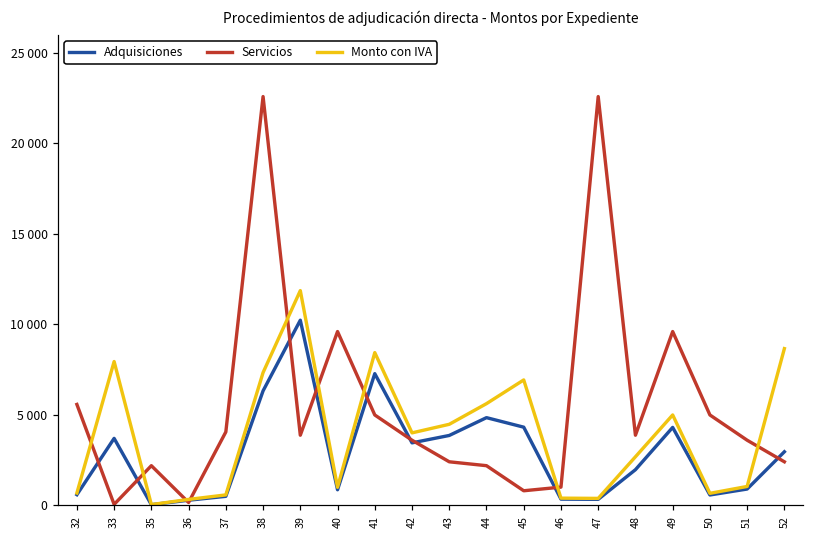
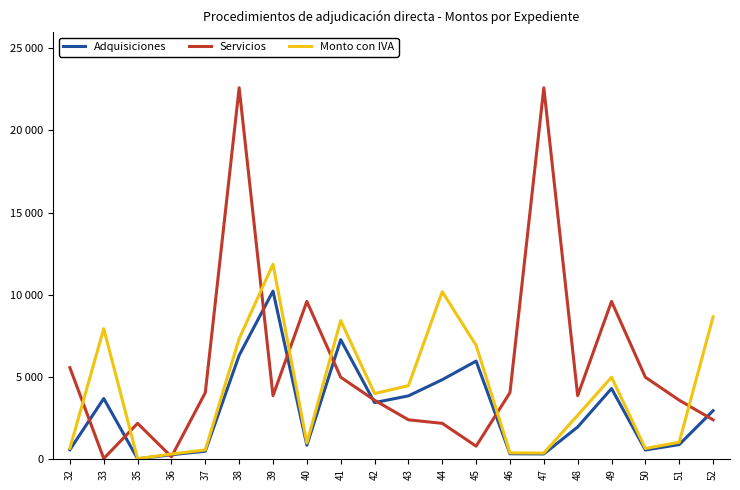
  {
    "Adquisiciones": {
      "33": 3700,
      "38": 6300,
      "39": 10200,
      "41": 7300,
      "43": 3900,
      "44": 4800,
-     "45": 4300,
+     "45": 6000,
      "48": 2000,
      "49": 4300,
      "52": 3000
    },
    "Servicios": {
      "32": 5600,
      "33": 0,
      "35": 2200,
      "37": 4100,
      "38": 22600,
      "39": 3900,
      "40": 9600,
      "41": 5000,
      "43": 2400,
      "44": 2200,
      "45": 800,
-     "46": 1000,
+     "46": 4100,
      "47": 22600,
      "48": 3900,
      "49": 9600,
      "50": 5000,
      "51": 3600,
      "52": 2400
    },
    "Monto con IVA": {
      "33": 7900,
      "38": 7300,
      "39": 11900,
      "41": 8400,
      "42": 4000,
      "43": 4500,
-     "44": 5600,
+     "44": 10200,
      "45": 6900,
      "48": 2700,
      "49": 5000,
      "52": 8700
    }
  }
